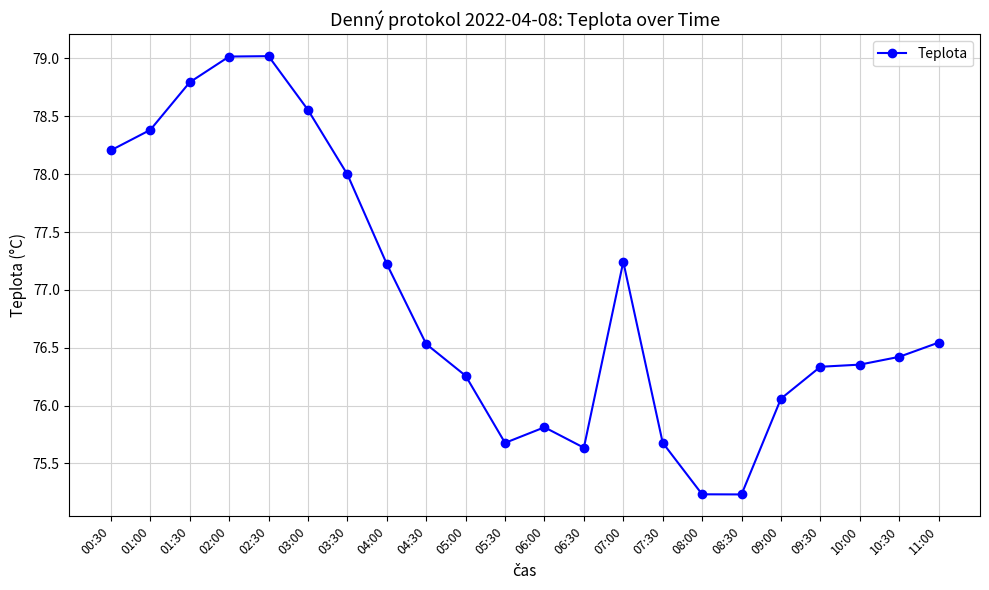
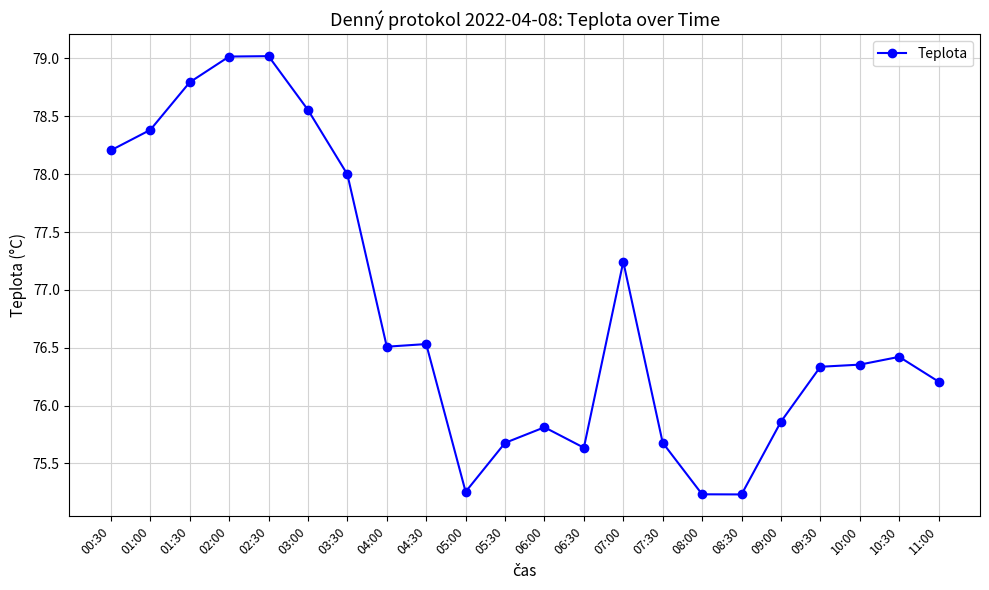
  {
    "00:30": 78.21,
    "01:00": 78.38,
    "01:30": 78.79,
    "02:00": 79.02,
    "02:30": 79.02,
    "03:00": 78.56,
    "03:30": 78.00,
-   "04:00": 77.22,
+   "04:00": 76.51,
    "04:30": 76.53,
-   "05:00": 76.26,
+   "05:00": 75.25,
    "05:30": 75.68,
    "06:00": 75.81,
    "06:30": 75.64,
    "07:00": 77.24,
    "07:30": 75.68,
    "08:00": 75.23,
    "08:30": 75.23,
-   "09:00": 76.06,
+   "09:00": 75.86,
    "09:30": 76.34,
    "10:00": 76.35,
    "10:30": 76.42,
-   "11:00": 76.54
+   "11:00": 76.21
  }
